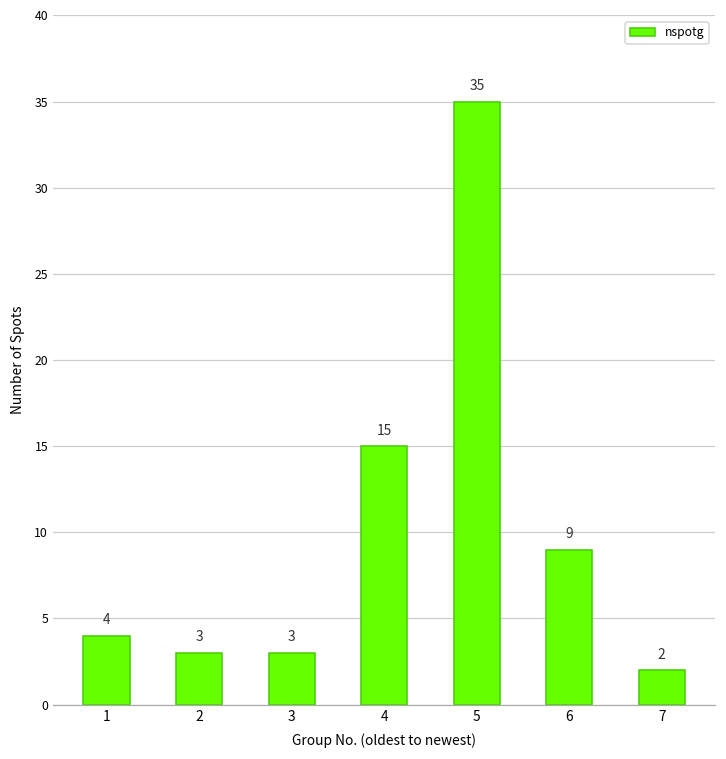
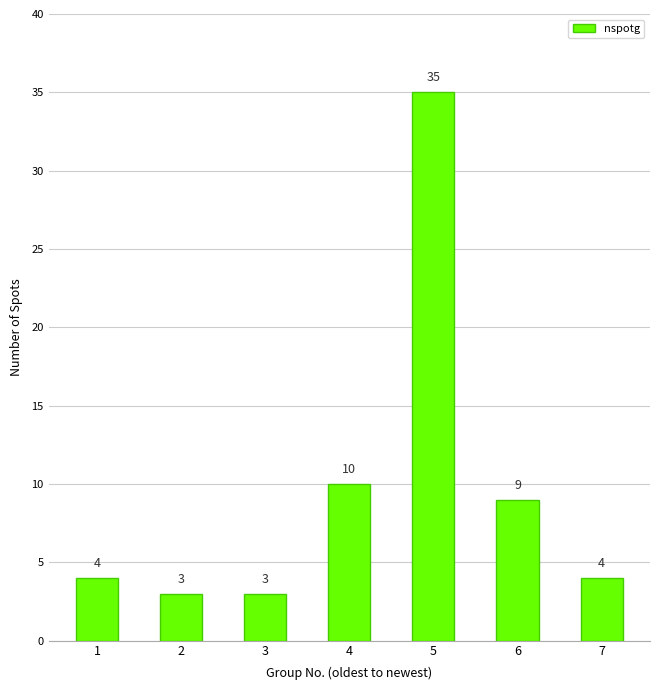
  {
    "1": 4,
    "2": 3,
    "3": 3,
-   "4": 15,
+   "4": 10,
    "5": 35,
    "6": 9,
-   "7": 2
+   "7": 4
  }
